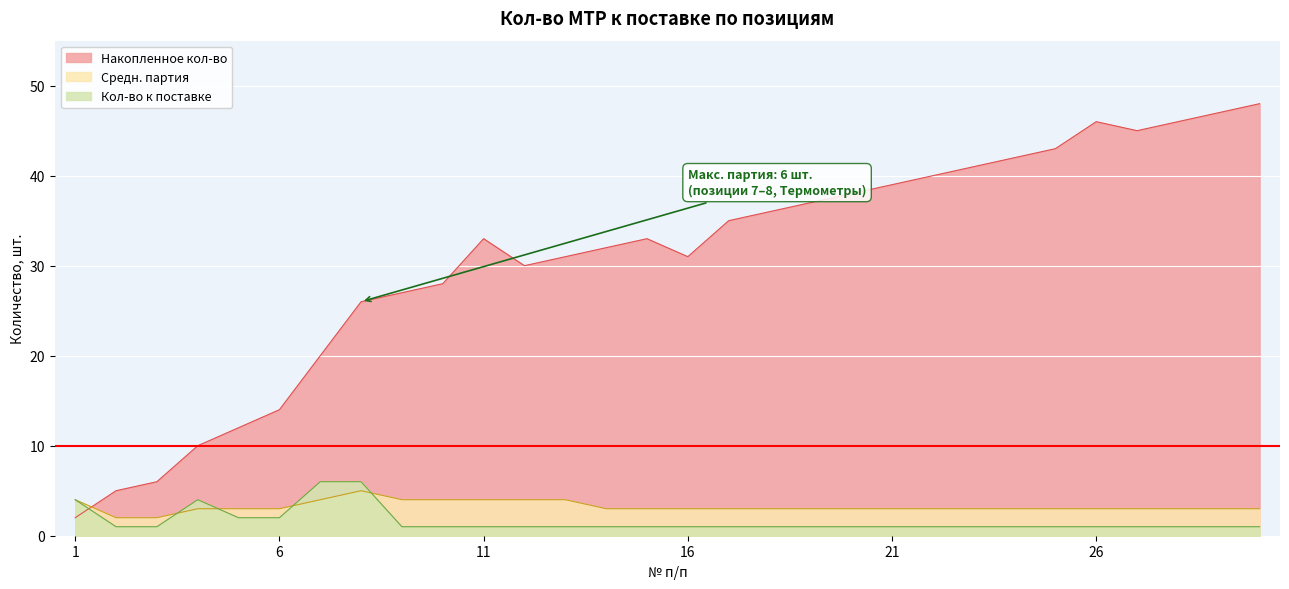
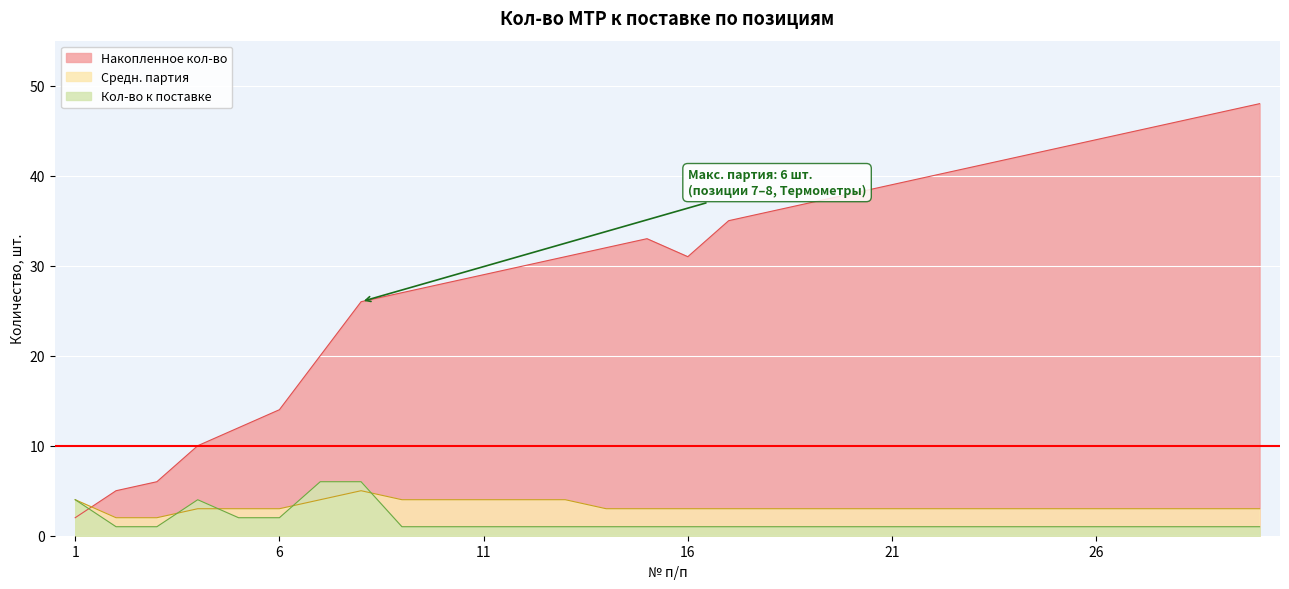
  {
    "Накопленное кол-во": {
      "1": 2,
      "6": 14,
-     "11": 33,
+     "11": 29,
      "21": 39,
-     "26": 46
+     "26": 44
    }
  }
